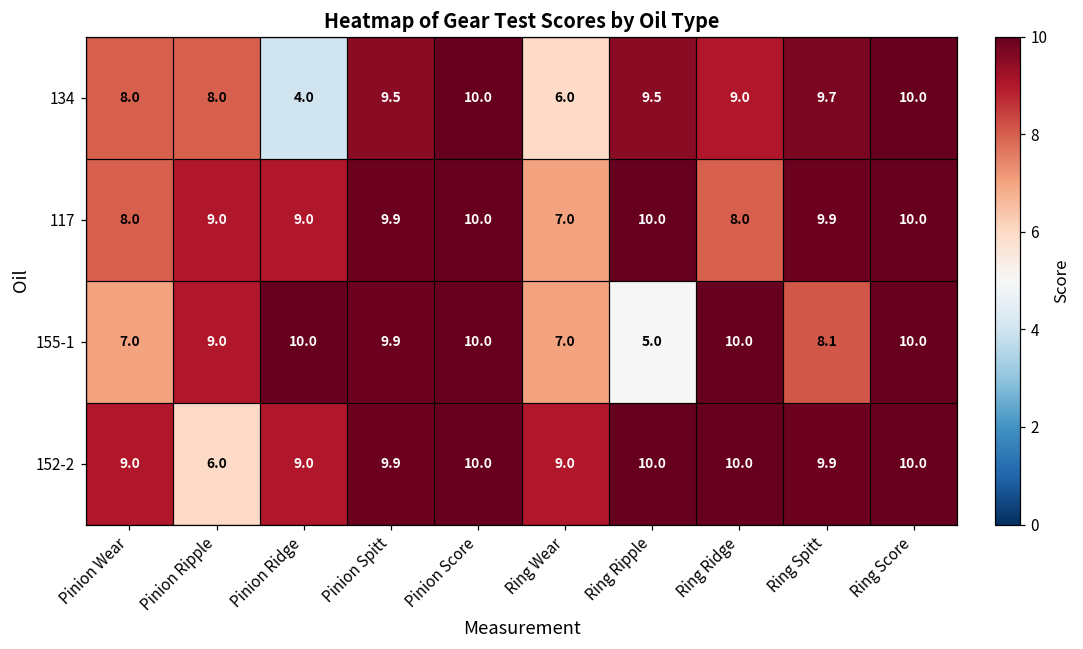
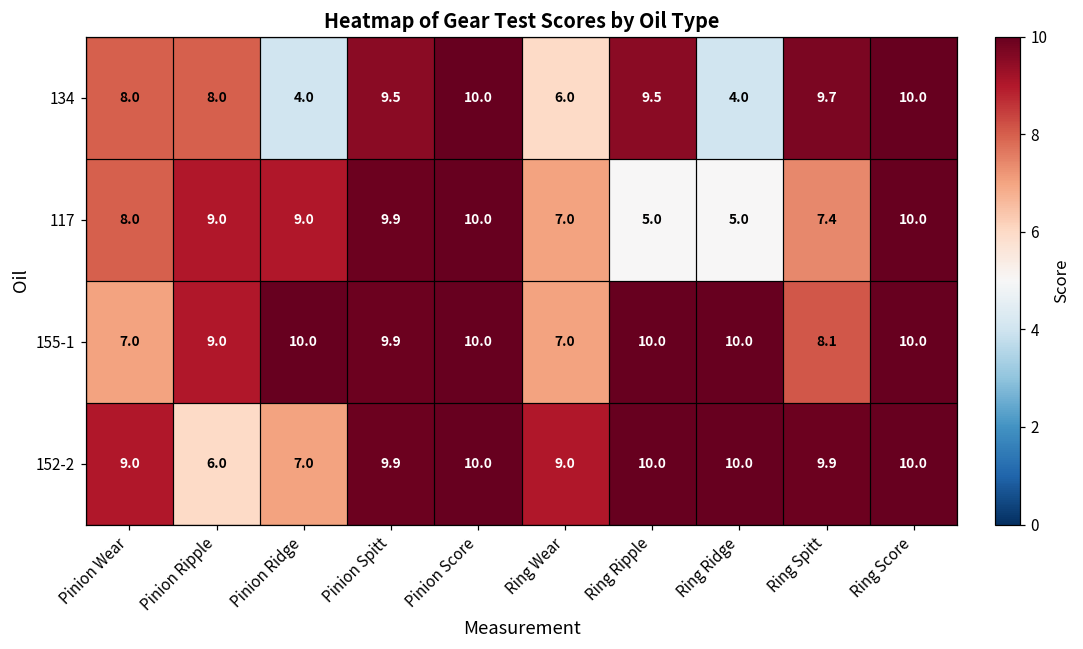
  {
    "134": {
      "Pinion Wear": 8.0,
      "Pinion Ripple": 8.0,
      "Pinion Ridge": 4.0,
      "Pinion Spitt": 9.5,
      "Pinion Score": 10.0,
      "Ring Wear": 6.0,
      "Ring Ripple": 9.5,
-     "Ring Ridge": 9.0,
+     "Ring Ridge": 4.0,
      "Ring Spitt": 9.7,
      "Ring Score": 10.0
    },
    "117": {
      "Pinion Wear": 8.0,
      "Pinion Ripple": 9.0,
      "Pinion Ridge": 9.0,
      "Pinion Spitt": 9.9,
      "Pinion Score": 10.0,
      "Ring Wear": 7.0,
-     "Ring Ripple": 10.0,
-     "Ring Ridge": 8.0,
-     "Ring Spitt": 9.9,
+     "Ring Ripple": 5.0,
+     "Ring Ridge": 5.0,
+     "Ring Spitt": 7.4,
      "Ring Score": 10.0
    },
    "155-1": {
      "Pinion Wear": 7.0,
      "Pinion Ripple": 9.0,
      "Pinion Ridge": 10.0,
      "Pinion Spitt": 9.9,
      "Pinion Score": 10.0,
      "Ring Wear": 7.0,
-     "Ring Ripple": 5.0,
+     "Ring Ripple": 10.0,
      "Ring Ridge": 10.0,
      "Ring Spitt": 8.1,
      "Ring Score": 10.0
    },
    "152-2": {
      "Pinion Wear": 9.0,
      "Pinion Ripple": 6.0,
-     "Pinion Ridge": 9.0,
+     "Pinion Ridge": 7.0,
      "Pinion Spitt": 9.9,
      "Pinion Score": 10.0,
      "Ring Wear": 9.0,
      "Ring Ripple": 10.0,
      "Ring Ridge": 10.0,
      "Ring Spitt": 9.9,
      "Ring Score": 10.0
    }
  }
